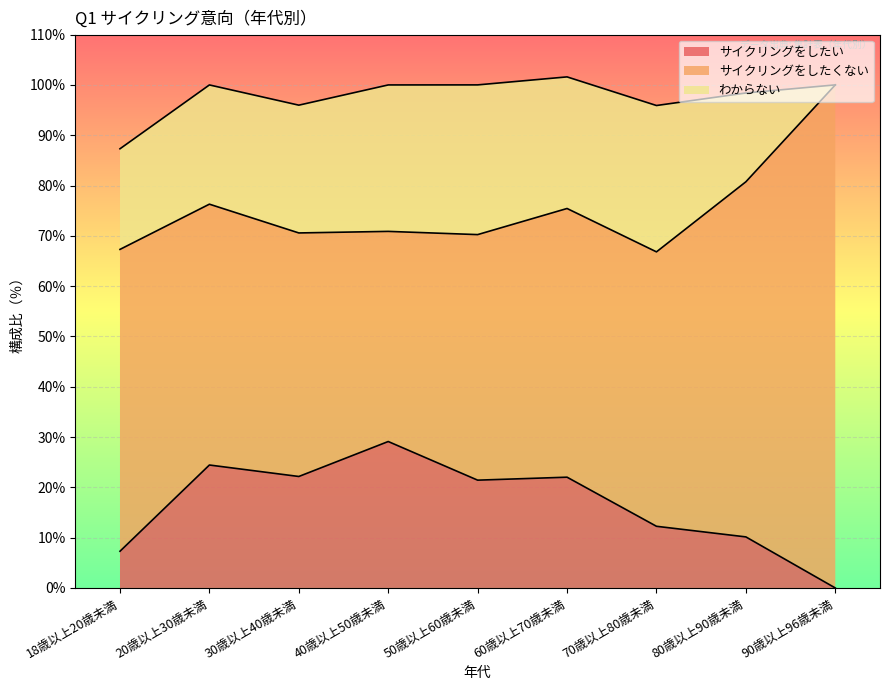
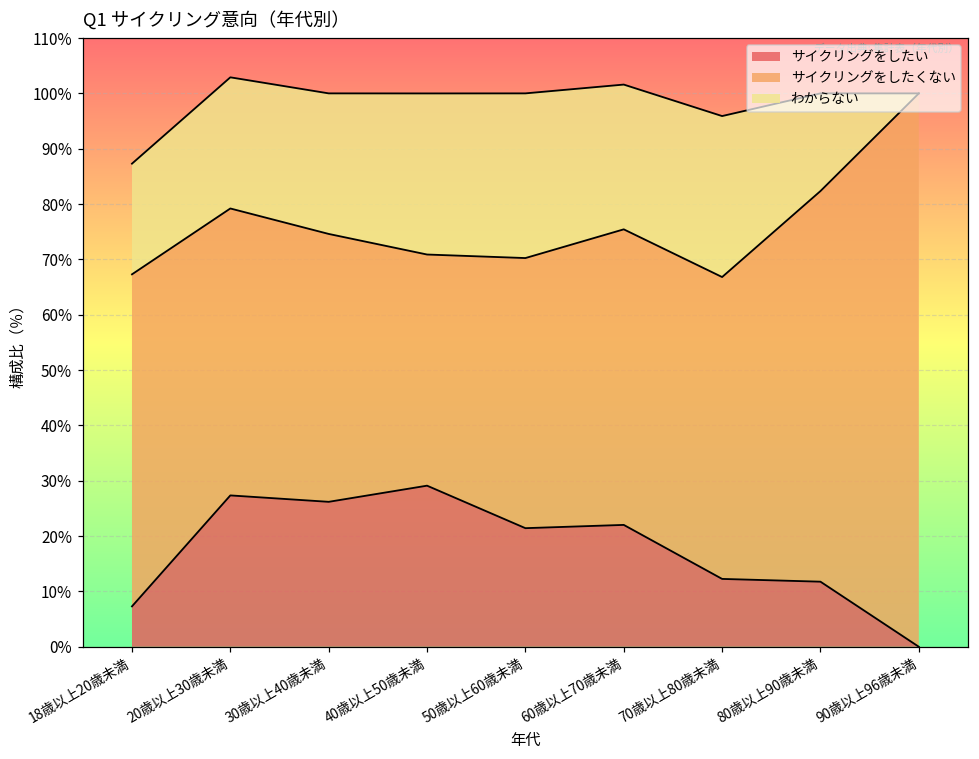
  {
    "サイクリングをしたい": {
      "18歳以上20歳未満": "7%",
-     "20歳以上30歳未満": "24%",
-     "30歳以上40歳未満": "22%",
+     "20歳以上30歳未満": "27%",
+     "30歳以上40歳未満": "26%",
      "40歳以上50歳未満": "29%",
      "50歳以上60歳未満": "21%",
      "60歳以上70歳未満": "22%",
      "70歳以上80歳未満": "12%",
-     "80歳以上90歳未満": "10%",
+     "80歳以上90歳未満": "12%",
      "90歳以上96歳未満": "0%"
    },
    "サイクリングをしたくない": {
      "18歳以上20歳未満": "60%",
      "20歳以上30歳未満": "52%",
      "30歳以上40歳未満": "48%",
      "40歳以上50歳未満": "42%",
      "50歳以上60歳未満": "49%",
      "60歳以上70歳未満": "53%",
      "70歳以上80歳未満": "55%",
      "80歳以上90歳未満": "71%"
    },
    "わからない": {
      "18歳以上20歳未満": "20%",
      "20歳以上30歳未満": "24%",
      "30歳以上40歳未満": "25%",
      "40歳以上50歳未満": "29%",
      "50歳以上60歳未満": "30%",
      "60歳以上70歳未満": "26%",
      "70歳以上80歳未満": "29%"
    }
  }
